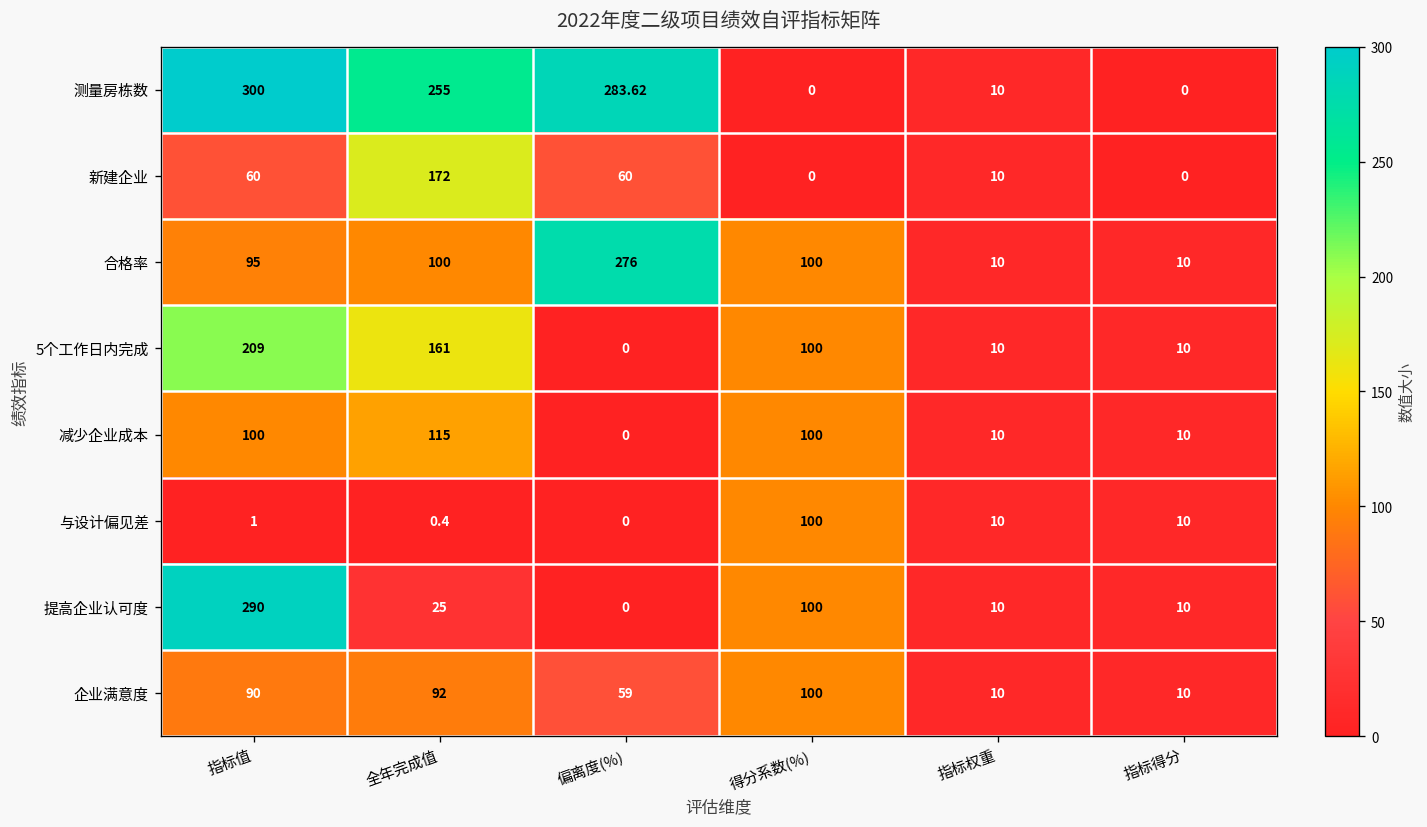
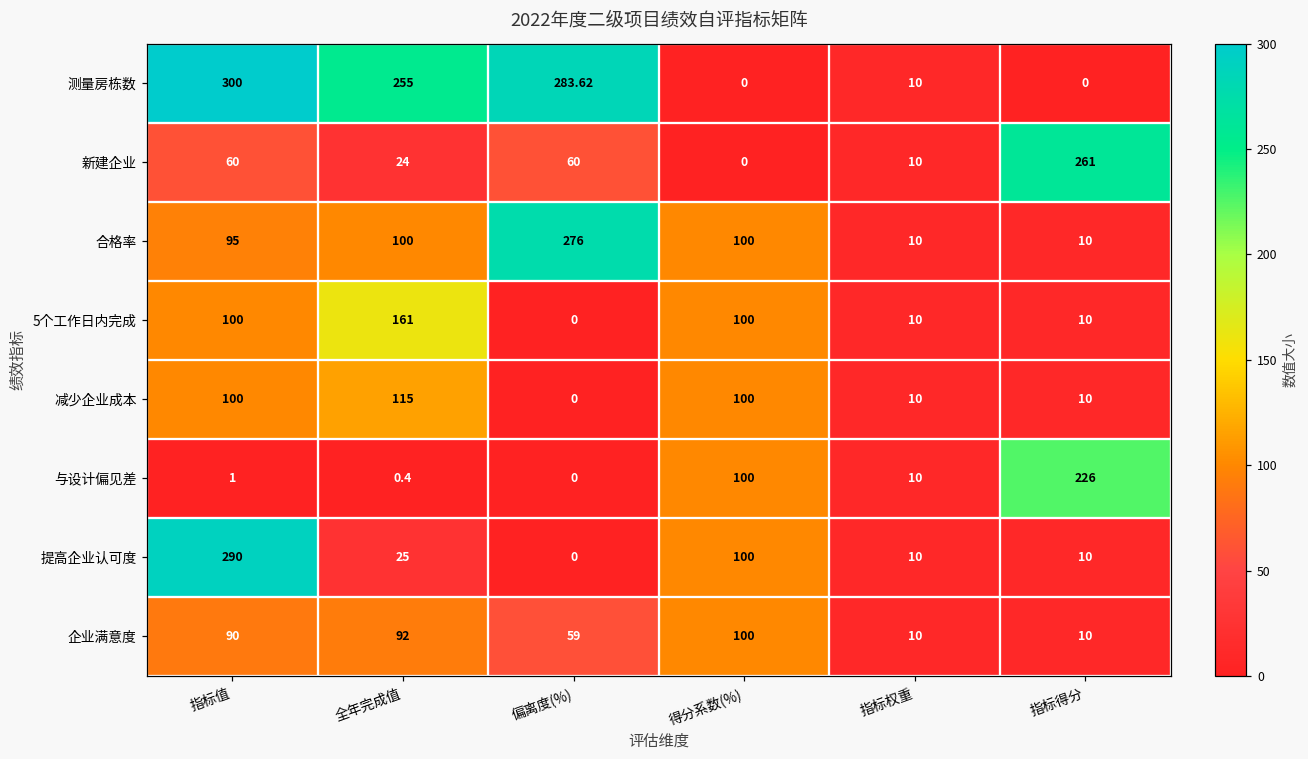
  {
    "测量房栋数": {
      "指标值": 300,
      "全年完成值": 255,
      "偏离度(%)": 283.62,
      "得分系数(%)": 0,
      "指标权重": 10,
      "指标得分": 0
    },
    "新建企业": {
      "指标值": 60,
-     "全年完成值": 172,
+     "全年完成值": 24,
      "偏离度(%)": 60,
      "得分系数(%)": 0,
      "指标权重": 10,
-     "指标得分": 0
+     "指标得分": 261
    },
    "合格率": {
      "指标值": 95,
      "全年完成值": 100,
      "偏离度(%)": 276,
      "得分系数(%)": 100,
      "指标权重": 10,
      "指标得分": 10
    },
    "5个工作日内完成": {
-     "指标值": 209,
+     "指标值": 100,
      "全年完成值": 161,
      "偏离度(%)": 0,
      "得分系数(%)": 100,
      "指标权重": 10,
      "指标得分": 10
    },
    "减少企业成本": {
      "指标值": 100,
      "全年完成值": 115,
      "偏离度(%)": 0,
      "得分系数(%)": 100,
      "指标权重": 10,
      "指标得分": 10
    },
    "与设计偏见差": {
      "指标值": 1,
      "全年完成值": 0.4,
      "偏离度(%)": 0,
      "得分系数(%)": 100,
      "指标权重": 10,
-     "指标得分": 10
+     "指标得分": 226
    },
    "提高企业认可度": {
      "指标值": 290,
      "全年完成值": 25,
      "偏离度(%)": 0,
      "得分系数(%)": 100,
      "指标权重": 10,
      "指标得分": 10
    },
    "企业满意度": {
      "指标值": 90,
      "全年完成值": 92,
      "偏离度(%)": 59,
      "得分系数(%)": 100,
      "指标权重": 10,
      "指标得分": 10
    }
  }
